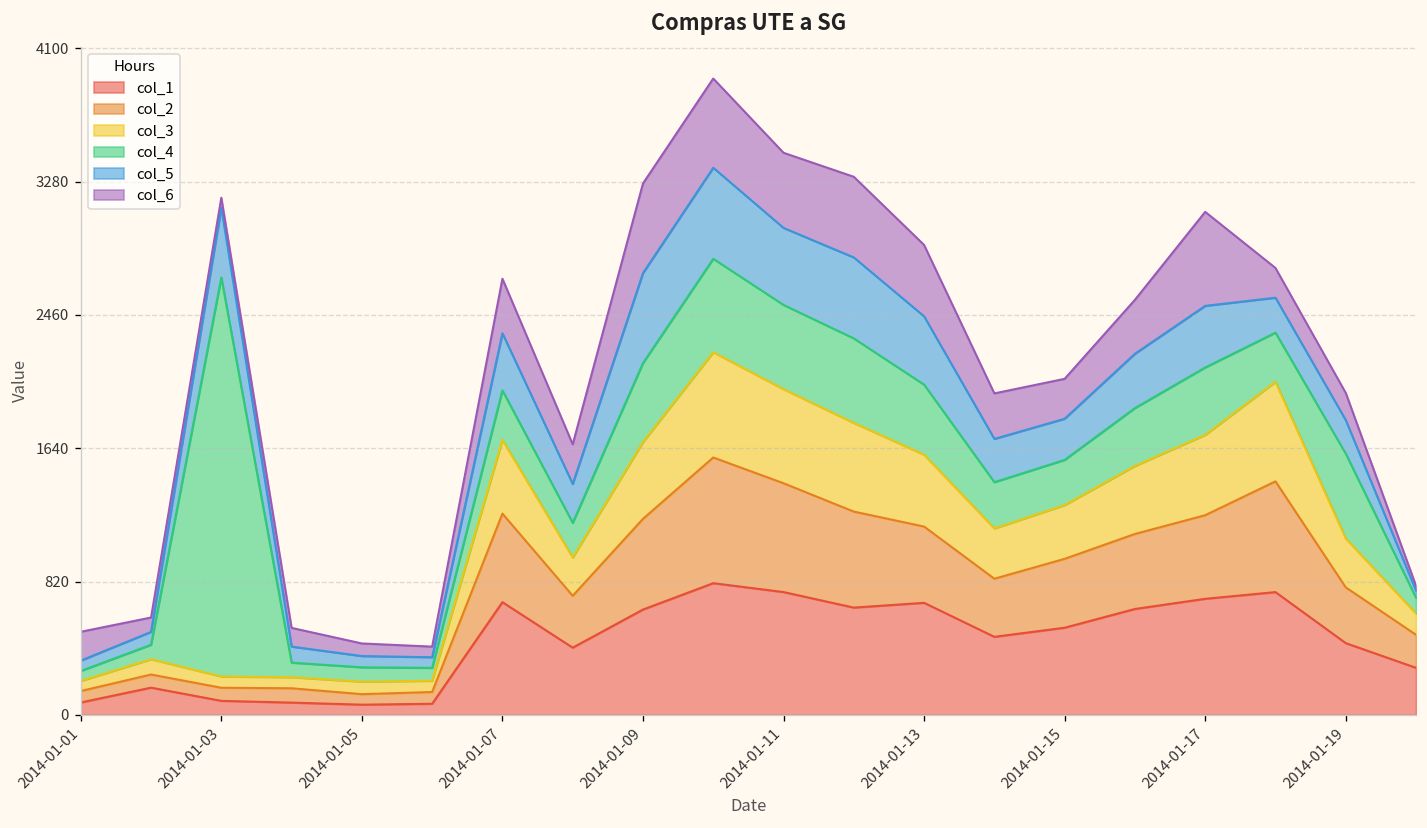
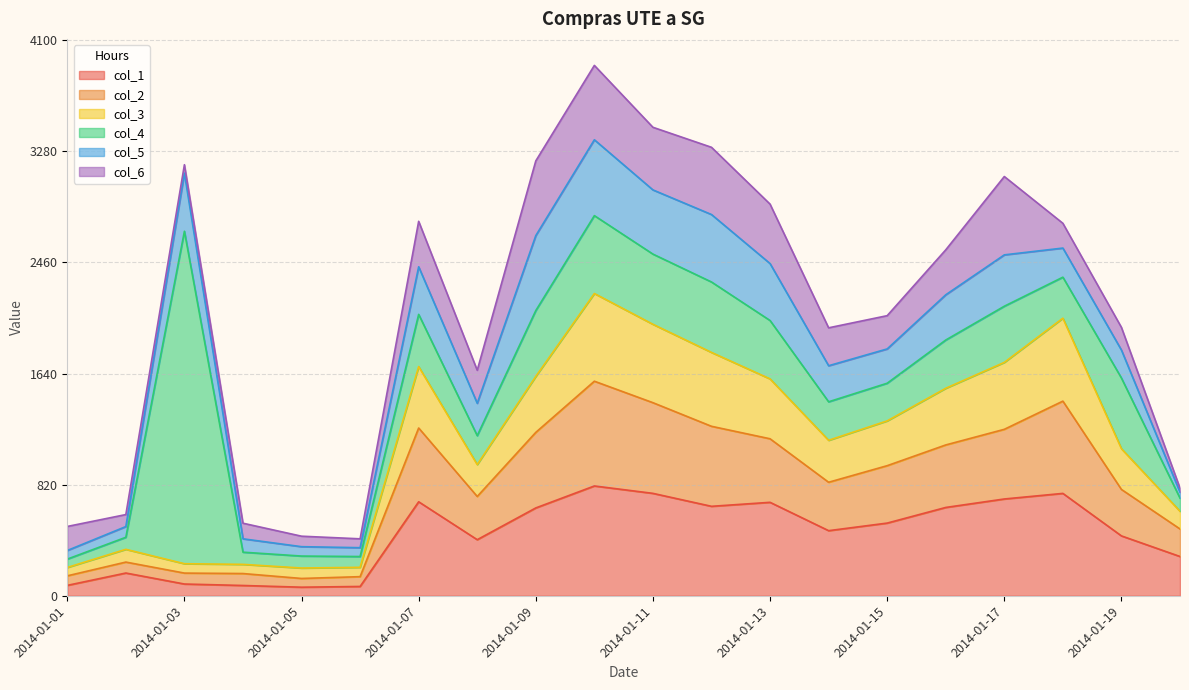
  {
    "col_3": {
      "2014-01-01": 60,
      "2014-01-03": 70,
      "2014-01-05": 80,
      "2014-01-07": 450,
-     "2014-01-09": 470,
+     "2014-01-09": 410,
      "2014-01-11": 580,
      "2014-01-13": 440,
      "2014-01-15": 330,
      "2014-01-17": 490,
      "2014-01-19": 300
    },
    "col_4": {
      "2014-01-01": 60,
      "2014-01-03": 2450,
      "2014-01-05": 90,
-     "2014-01-07": 300,
+     "2014-01-07": 390,
      "2014-01-09": 490,
      "2014-01-11": 520,
      "2014-01-13": 430,
      "2014-01-15": 280,
      "2014-01-17": 410,
      "2014-01-19": 520
    },
    "col_5": {
      "2014-01-01": 60,
      "2014-01-03": 430,
      "2014-01-05": 70,
      "2014-01-07": 350,
      "2014-01-09": 550,
      "2014-01-11": 470,
      "2014-01-13": 420,
      "2014-01-15": 250,
      "2014-01-17": 380,
      "2014-01-19": 210
    },
    "col_6": {
      "2014-01-01": 180,
      "2014-01-03": 60,
      "2014-01-05": 80,
      "2014-01-07": 340,
      "2014-01-09": 550,
      "2014-01-11": 460,
      "2014-01-13": 440,
      "2014-01-15": 250,
      "2014-01-17": 580,
      "2014-01-19": 170
    }
  }
